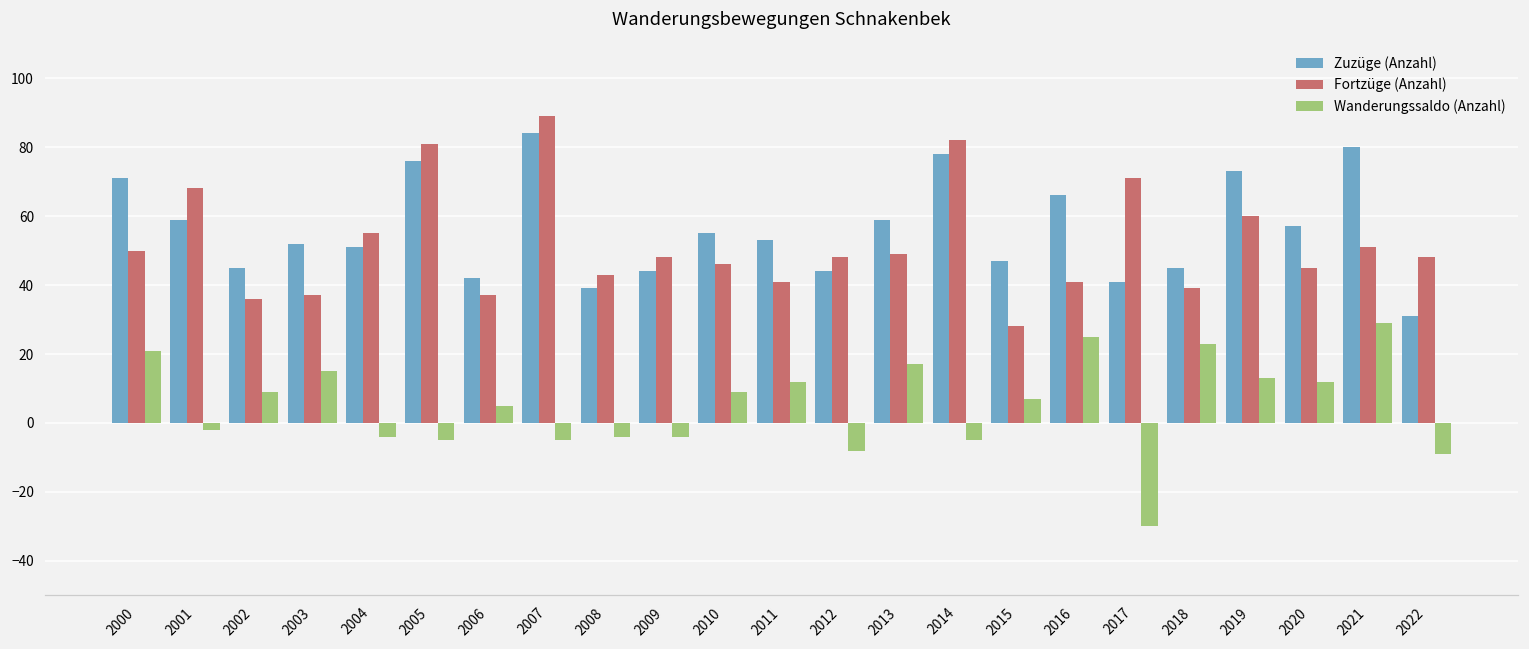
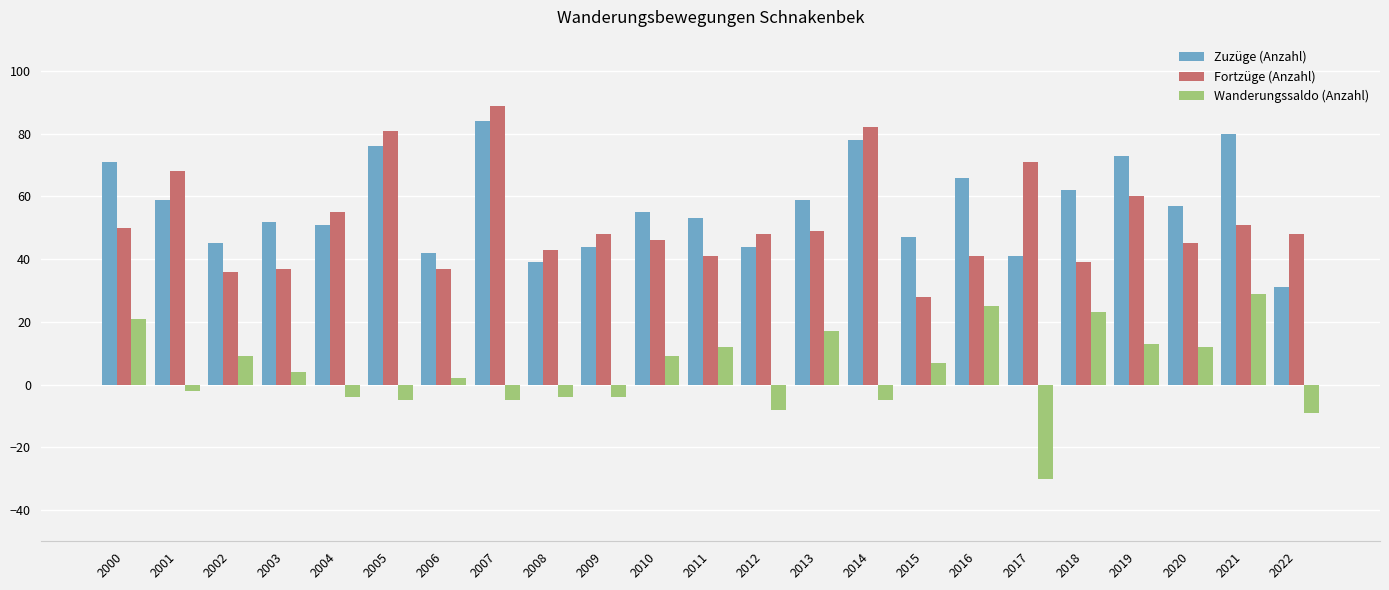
  {
    "Zuzüge (Anzahl)": {
      "2000": 71,
      "2001": 59,
      "2002": 45,
      "2003": 52,
      "2004": 51,
      "2005": 76,
      "2006": 42,
      "2007": 84,
      "2008": 39,
      "2009": 44,
      "2010": 55,
      "2011": 53,
      "2012": 44,
      "2013": 59,
      "2014": 78,
      "2015": 47,
      "2016": 66,
      "2017": 41,
-     "2018": 45,
+     "2018": 62,
      "2019": 73,
      "2020": 57,
      "2021": 80,
      "2022": 31
    },
    "Fortzüge (Anzahl)": {
      "2000": 50,
      "2001": 68,
      "2002": 36,
      "2003": 37,
      "2004": 55,
      "2005": 81,
      "2006": 37,
      "2007": 89,
      "2008": 43,
      "2009": 48,
      "2010": 46,
      "2011": 41,
      "2012": 48,
      "2013": 49,
      "2014": 82,
      "2015": 28,
      "2016": 41,
      "2017": 71,
      "2018": 39,
      "2019": 60,
      "2020": 45,
      "2021": 51,
      "2022": 48
    },
    "Wanderungssaldo (Anzahl)": {
      "2000": 21,
      "2001": -2,
      "2002": 9,
-     "2003": 15,
+     "2003": 4,
      "2004": -4,
      "2005": -5,
-     "2006": 5,
+     "2006": 2,
      "2007": -5,
      "2008": -4,
      "2009": -4,
      "2010": 9,
      "2011": 12,
      "2012": -8,
      "2013": 17,
      "2014": -5,
      "2015": 7,
      "2016": 25,
      "2017": -30,
      "2018": 23,
      "2019": 13,
      "2020": 12,
      "2021": 29,
      "2022": -9
    }
  }
